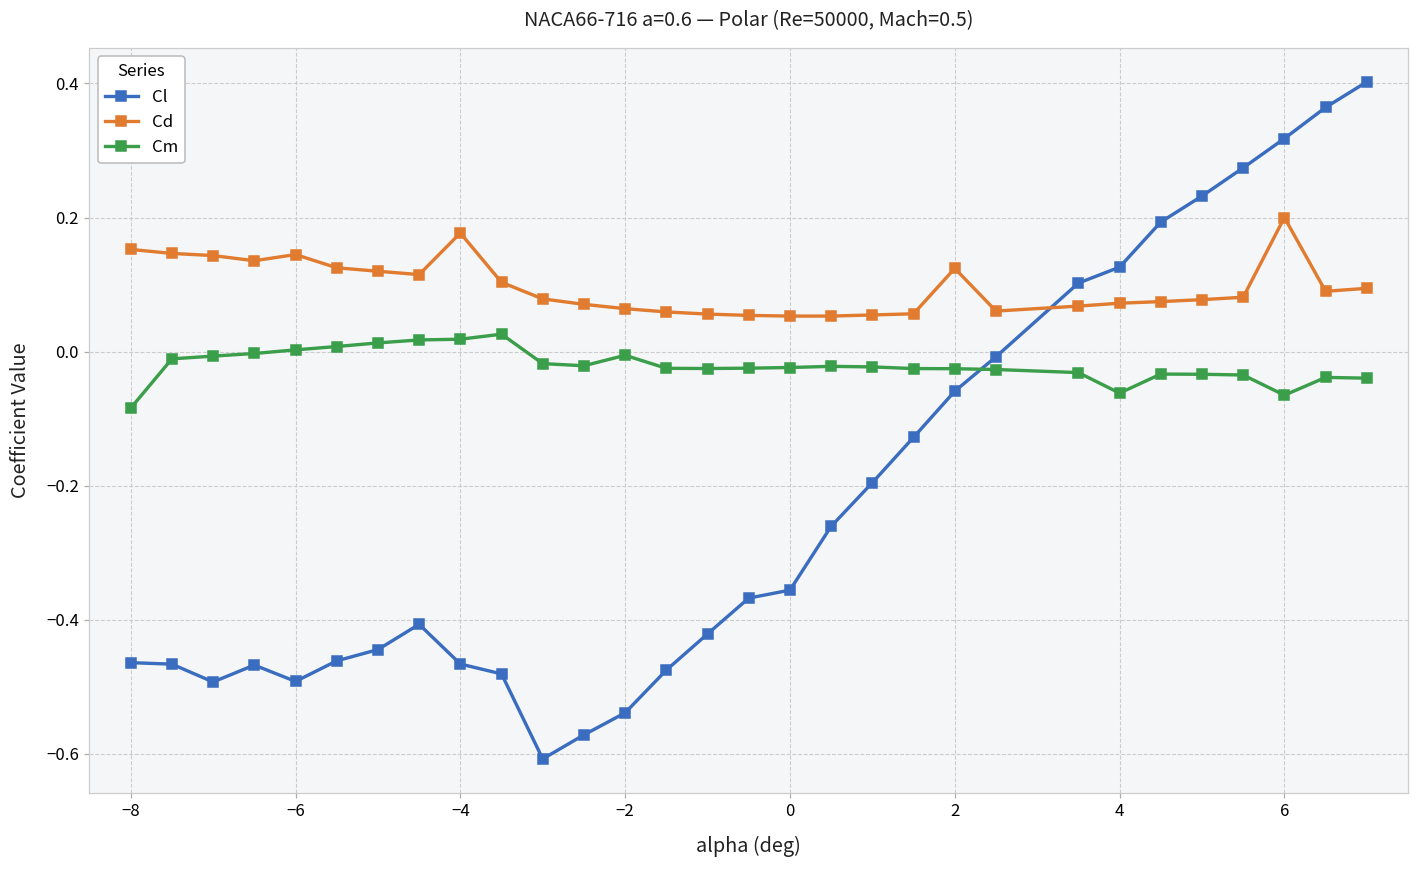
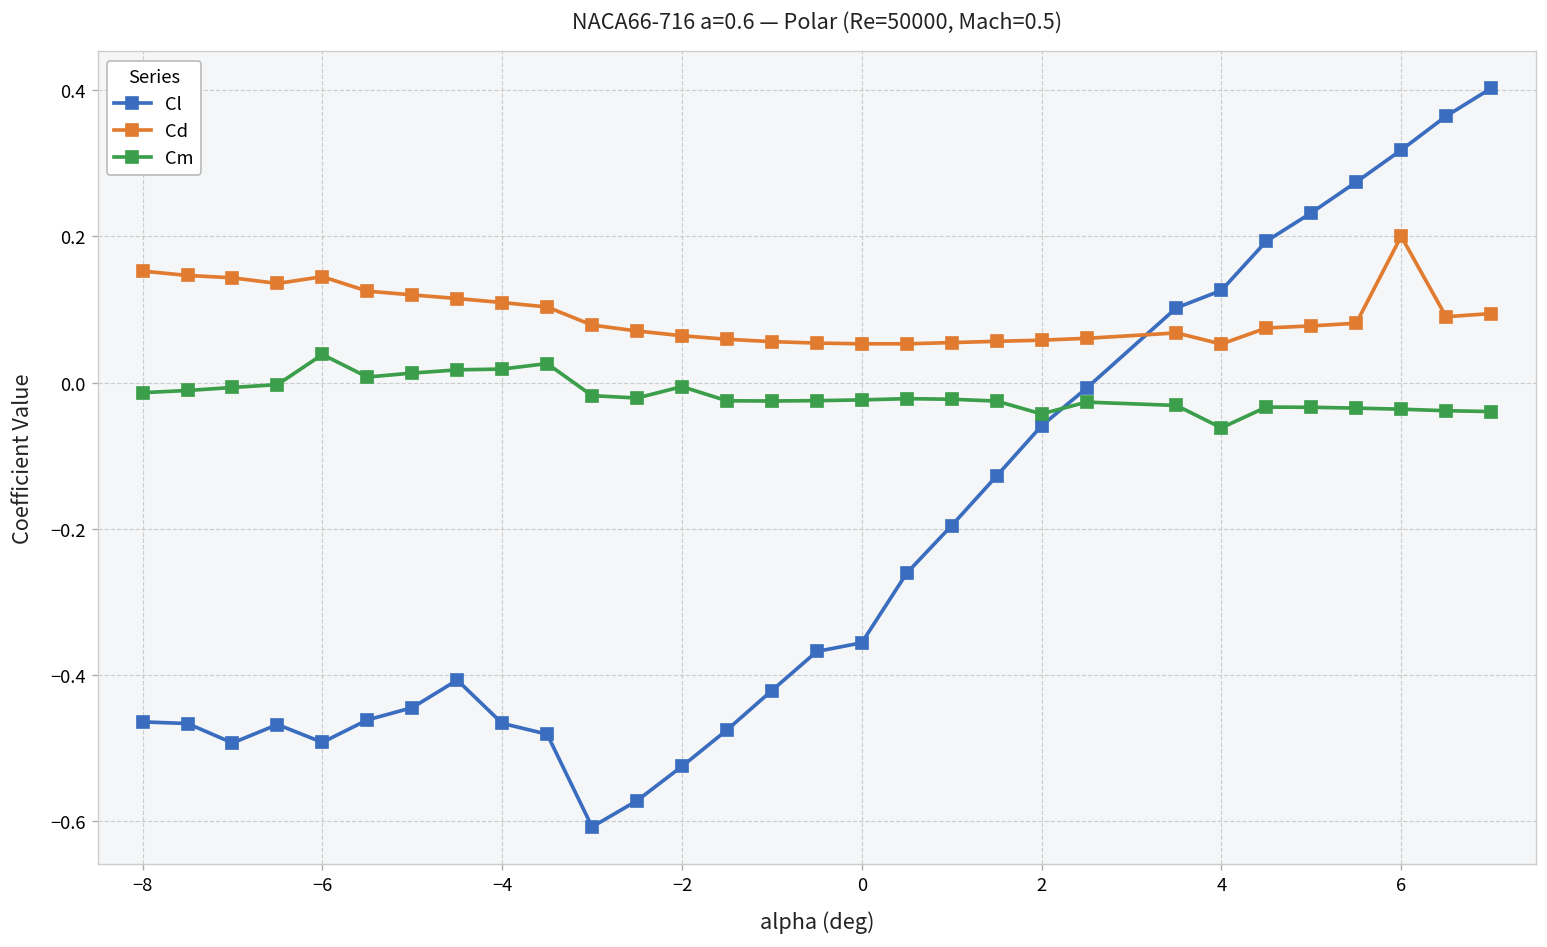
  {
    "Cl": {
      "−8": -0.46,
      "−6": -0.49,
      "−4": -0.47,
-     "−2": -0.54,
+     "−2": -0.52,
      "0": -0.36,
      "2": -0.06,
      "4": 0.13,
      "6": 0.32
    },
    "Cd": {
      "−8": 0.15,
      "−6": 0.14,
-     "−4": 0.18,
+     "−4": 0.11,
      "−2": 0.06,
      "0": 0.05,
-     "2": 0.12,
-     "4": 0.07,
+     "2": 0.06,
+     "4": 0.05,
      "6": 0.20
    },
    "Cm": {
-     "−8": -0.08,
-     "−6": 0.00,
+     "−8": -0.01,
+     "−6": 0.04,
      "−4": 0.02,
      "−2": -0.01,
      "0": -0.02,
-     "2": -0.03,
+     "2": -0.04,
      "4": -0.06,
-     "6": -0.07
+     "6": -0.04
    }
  }
